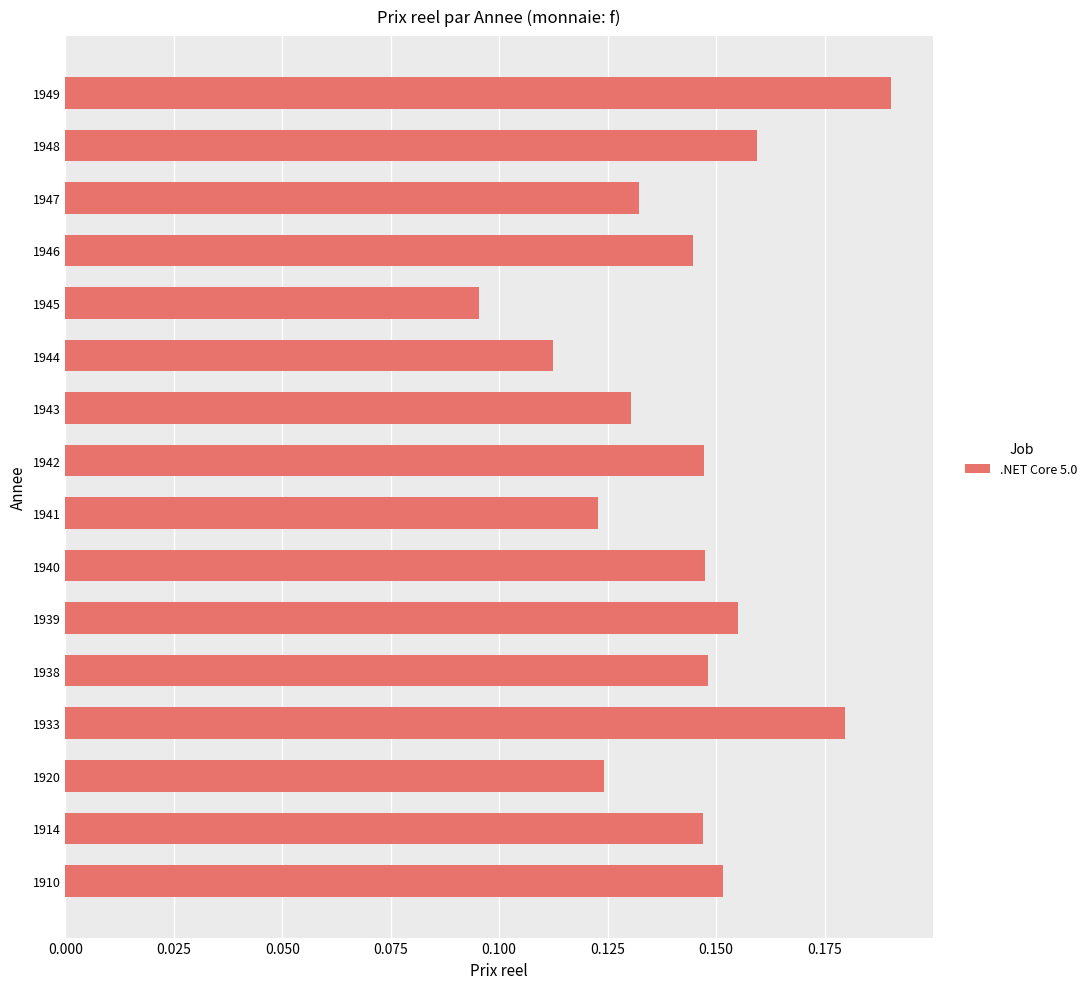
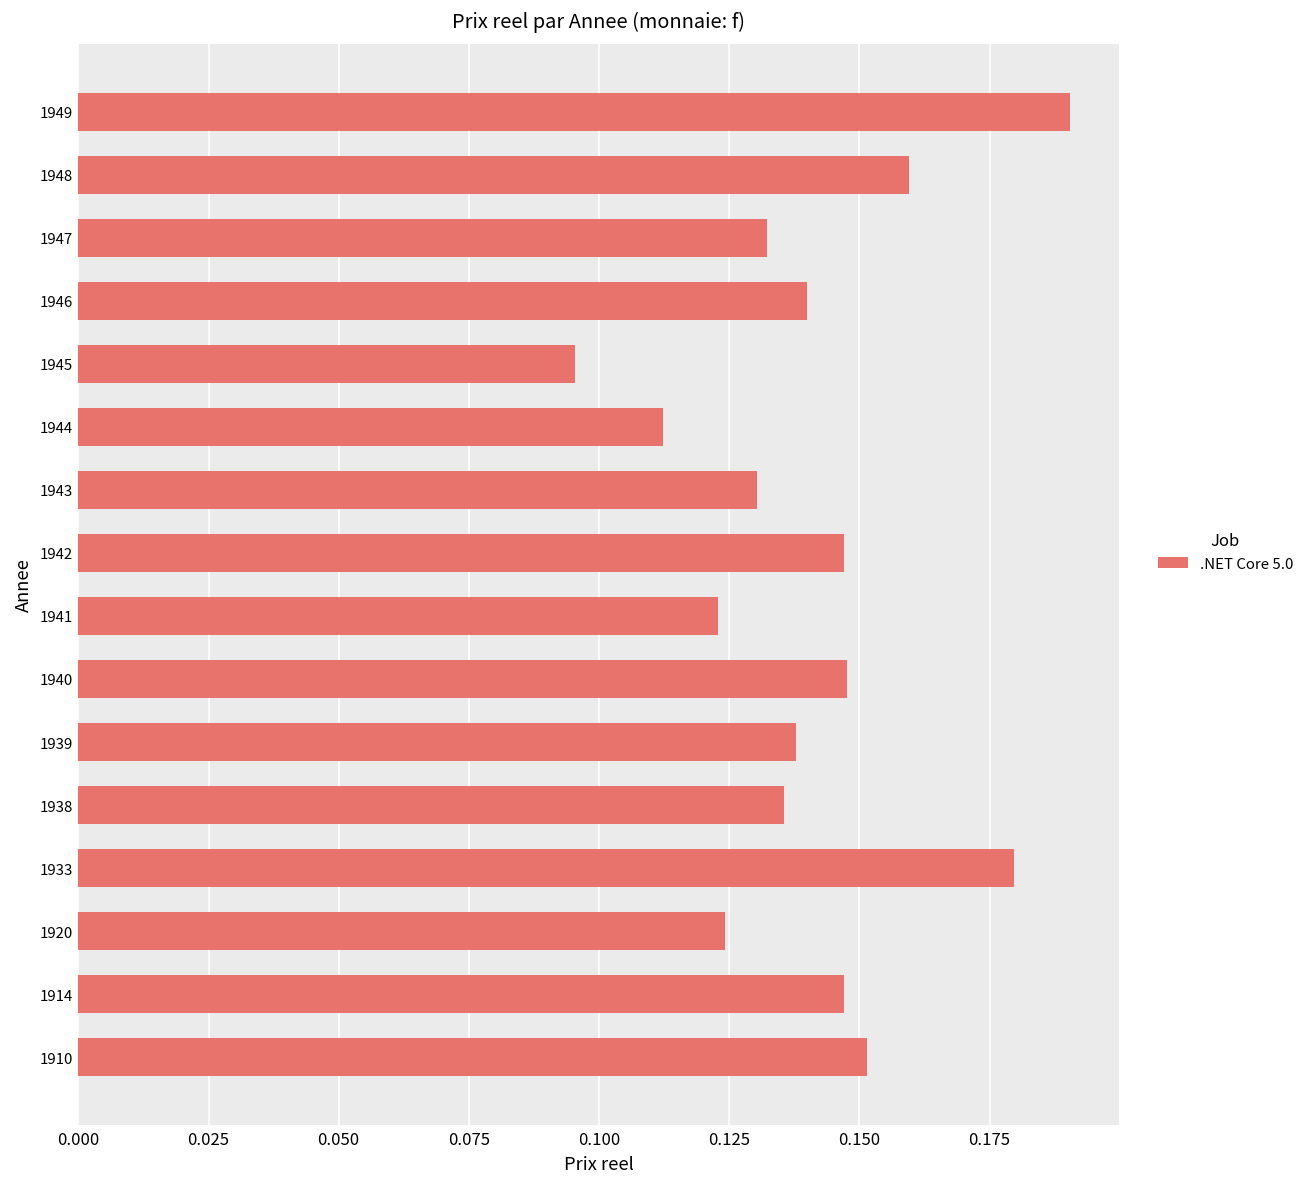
  {
    "1949": 0.190,
    "1948": 0.159,
    "1947": 0.132,
-   "1946": 0.145,
+   "1946": 0.140,
    "1945": 0.095,
    "1944": 0.112,
    "1943": 0.130,
    "1942": 0.147,
    "1941": 0.123,
    "1940": 0.148,
-   "1939": 0.155,
-   "1938": 0.148,
+   "1939": 0.138,
+   "1938": 0.136,
    "1933": 0.180,
    "1920": 0.124,
    "1914": 0.147,
    "1910": 0.152
  }
